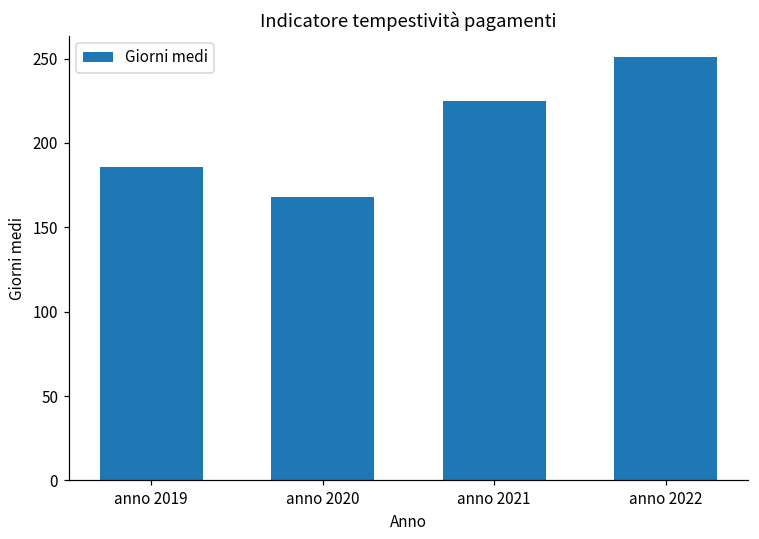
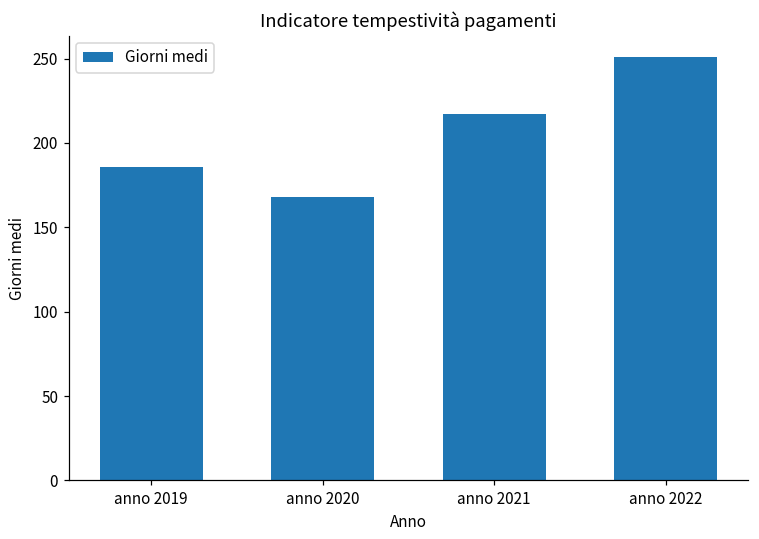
  {
    "anno 2019": 186,
    "anno 2020": 168,
-   "anno 2021": 225,
+   "anno 2021": 217,
    "anno 2022": 251
  }
